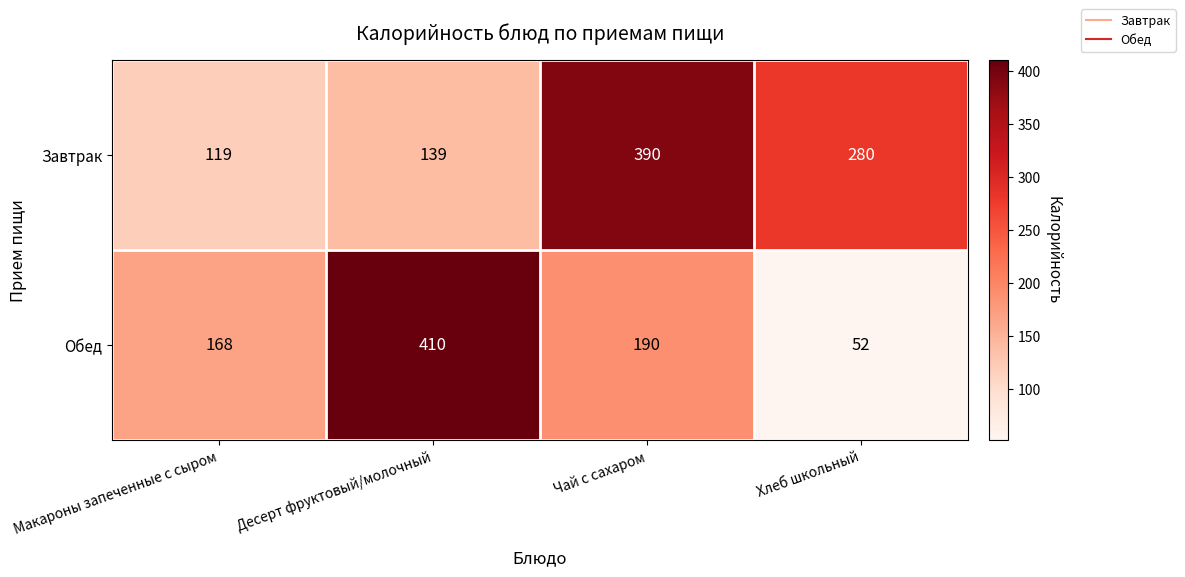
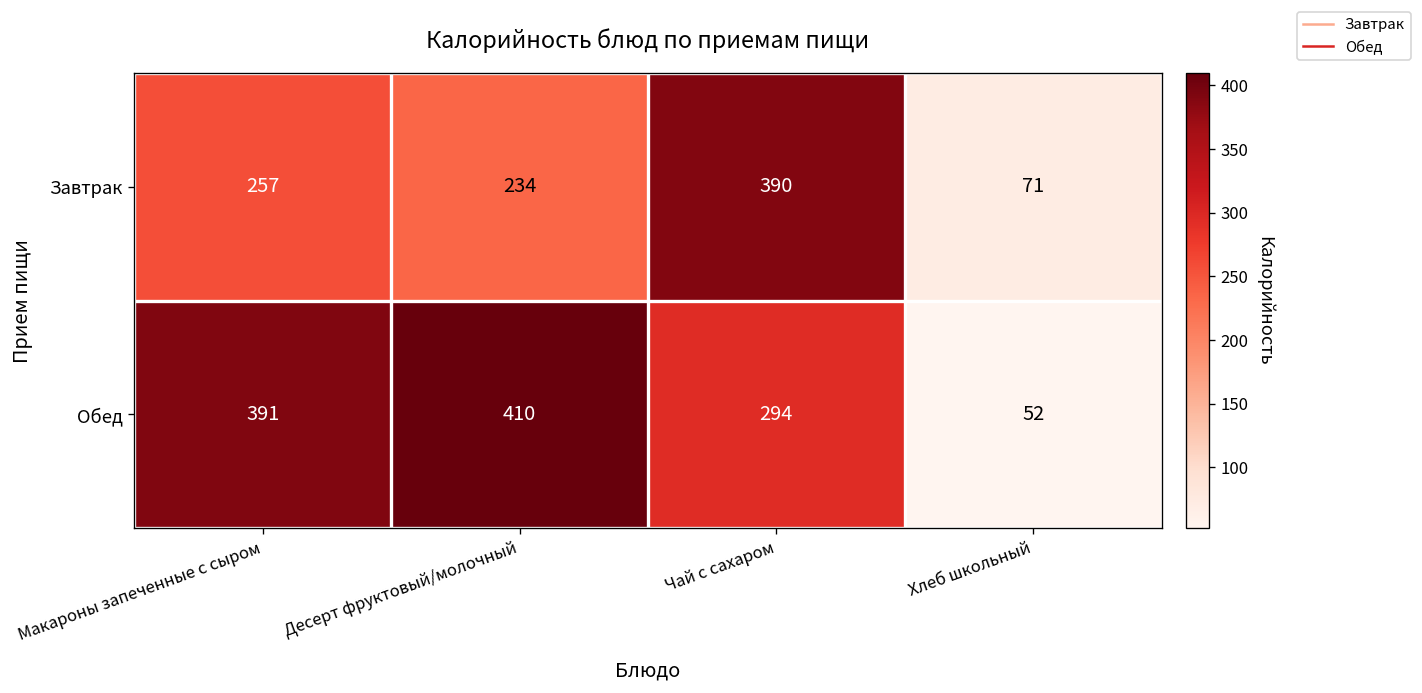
  {
    "Завтрак": {
-     "Макароны запеченные с сыром": 119,
-     "Десерт фруктовый/молочный": 139,
+     "Макароны запеченные с сыром": 257,
+     "Десерт фруктовый/молочный": 234,
      "Чай с сахаром": 390,
-     "Хлеб школьный": 280
+     "Хлеб школьный": 71
    },
    "Обед": {
-     "Макароны запеченные с сыром": 168,
+     "Макароны запеченные с сыром": 391,
      "Десерт фруктовый/молочный": 410,
-     "Чай с сахаром": 190,
+     "Чай с сахаром": 294,
      "Хлеб школьный": 52
    }
  }
